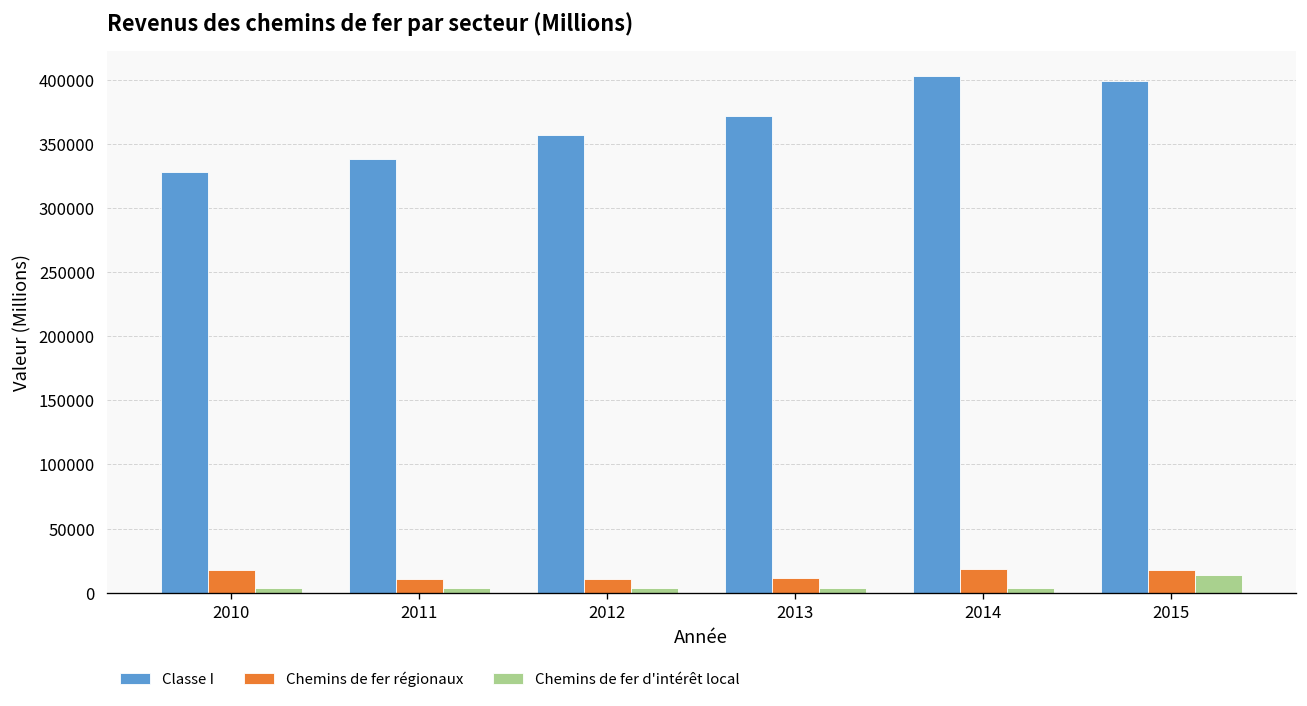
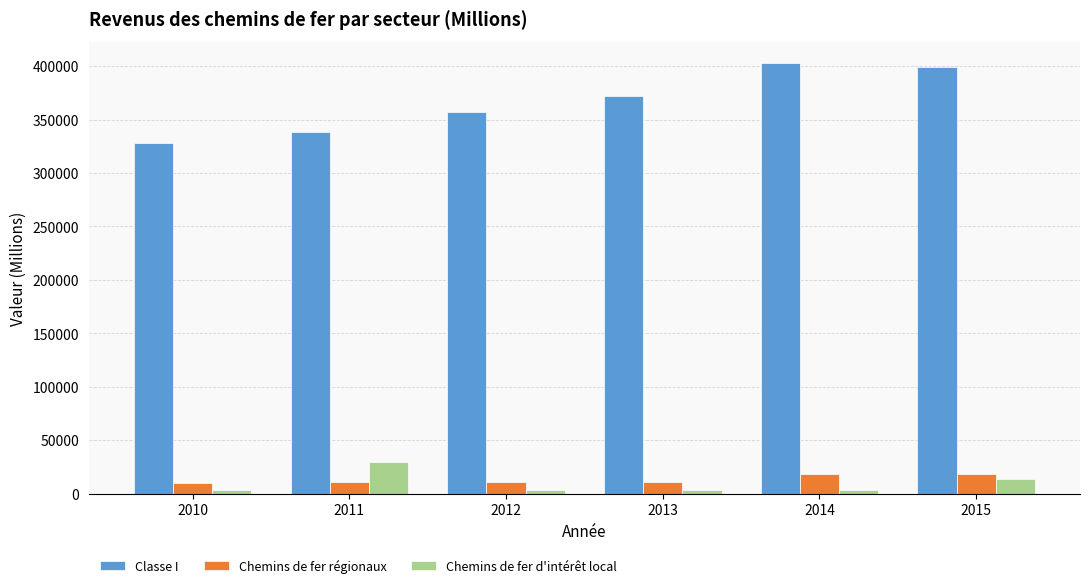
  {
    "Classe I": {
      "2010": 328000,
      "2011": 338000,
      "2012": 357000,
      "2013": 372000,
      "2014": 403000,
      "2015": 399000
    },
    "Chemins de fer régionaux": {
-     "2010": 18000,
+     "2010": 10000,
      "2011": 10000,
      "2012": 11000,
      "2013": 11000,
      "2014": 18000,
      "2015": 18000
    },
    "Chemins de fer d'intérêt local": {
      "2010": 4000,
-     "2011": 4000,
+     "2011": 30000,
      "2012": 3000,
      "2013": 3000,
      "2014": 4000,
      "2015": 13000
    }
  }
